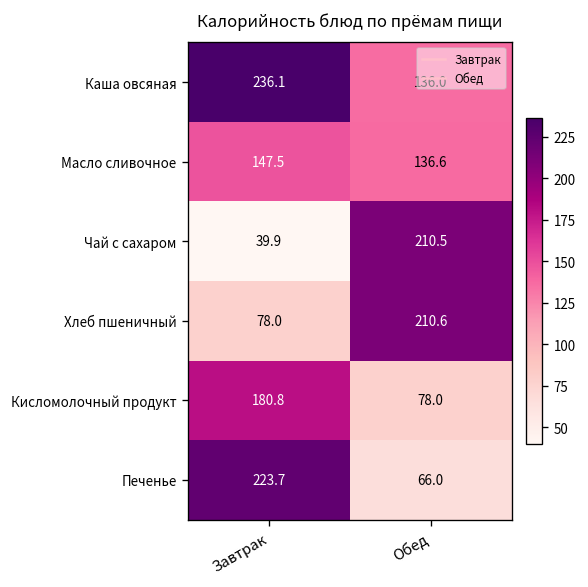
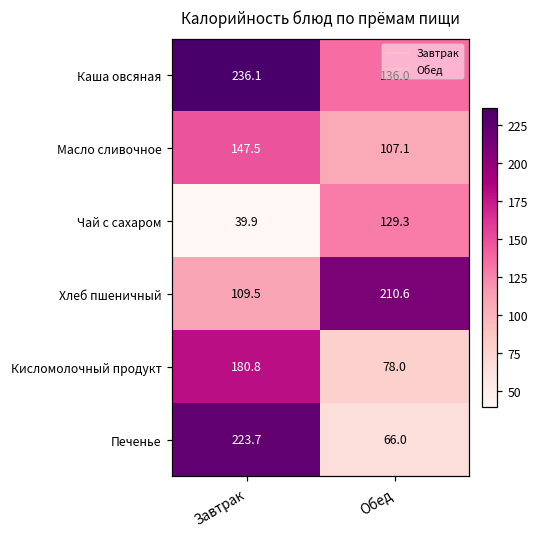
  {
    "Каша овсяная": {
      "Завтрак": 236.1
    },
    "Масло сливочное": {
      "Завтрак": 147.5,
-     "Обед": 136.6
+     "Обед": 107.1
    },
    "Чай с сахаром": {
      "Завтрак": 39.9,
-     "Обед": 210.5
+     "Обед": 129.3
    },
    "Хлеб пшеничный": {
-     "Завтрак": 78.0,
+     "Завтрак": 109.5,
      "Обед": 210.6
    },
    "Кисломолочный продукт": {
      "Завтрак": 180.8,
      "Обед": 78.0
    },
    "Печенье": {
      "Завтрак": 223.7,
      "Обед": 66.0
    }
  }
